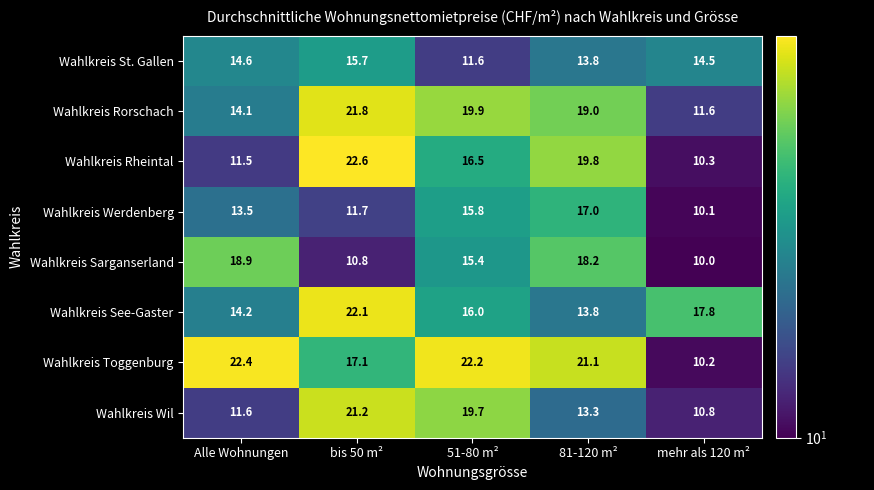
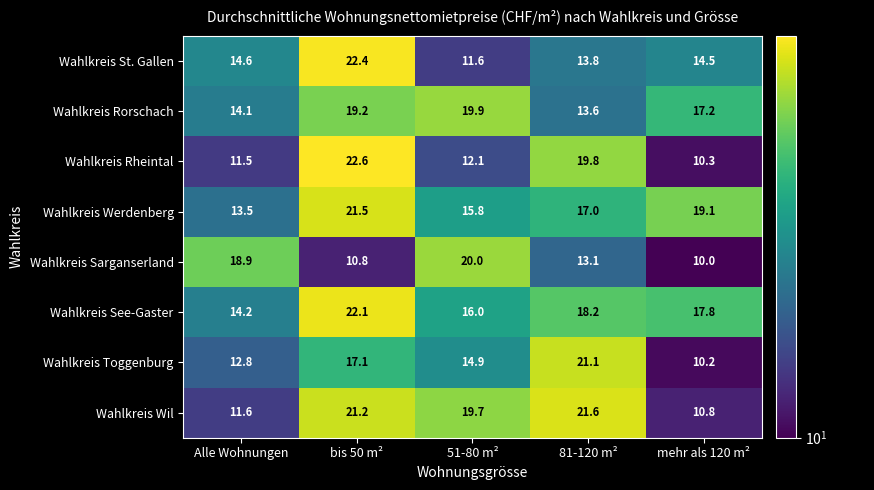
  {
    "Wahlkreis St. Gallen": {
      "Alle Wohnungen": 14.6,
-     "bis 50 m²": 15.7,
+     "bis 50 m²": 22.4,
      "51-80 m²": 11.6,
      "81-120 m²": 13.8,
      "mehr als 120 m²": 14.5
    },
    "Wahlkreis Rorschach": {
      "Alle Wohnungen": 14.1,
-     "bis 50 m²": 21.8,
+     "bis 50 m²": 19.2,
      "51-80 m²": 19.9,
-     "81-120 m²": 19.0,
-     "mehr als 120 m²": 11.6
+     "81-120 m²": 13.6,
+     "mehr als 120 m²": 17.2
    },
    "Wahlkreis Rheintal": {
      "Alle Wohnungen": 11.5,
      "bis 50 m²": 22.6,
-     "51-80 m²": 16.5,
+     "51-80 m²": 12.1,
      "81-120 m²": 19.8,
      "mehr als 120 m²": 10.3
    },
    "Wahlkreis Werdenberg": {
      "Alle Wohnungen": 13.5,
-     "bis 50 m²": 11.7,
+     "bis 50 m²": 21.5,
      "51-80 m²": 15.8,
      "81-120 m²": 17.0,
-     "mehr als 120 m²": 10.1
+     "mehr als 120 m²": 19.1
    },
    "Wahlkreis Sarganserland": {
      "Alle Wohnungen": 18.9,
      "bis 50 m²": 10.8,
-     "51-80 m²": 15.4,
-     "81-120 m²": 18.2,
+     "51-80 m²": 20.0,
+     "81-120 m²": 13.1,
      "mehr als 120 m²": 10.0
    },
    "Wahlkreis See-Gaster": {
      "Alle Wohnungen": 14.2,
      "bis 50 m²": 22.1,
      "51-80 m²": 16.0,
-     "81-120 m²": 13.8,
+     "81-120 m²": 18.2,
      "mehr als 120 m²": 17.8
    },
    "Wahlkreis Toggenburg": {
-     "Alle Wohnungen": 22.4,
+     "Alle Wohnungen": 12.8,
      "bis 50 m²": 17.1,
-     "51-80 m²": 22.2,
+     "51-80 m²": 14.9,
      "81-120 m²": 21.1,
      "mehr als 120 m²": 10.2
    },
    "Wahlkreis Wil": {
      "Alle Wohnungen": 11.6,
      "bis 50 m²": 21.2,
      "51-80 m²": 19.7,
-     "81-120 m²": 13.3,
+     "81-120 m²": 21.6,
      "mehr als 120 m²": 10.8
    }
  }
